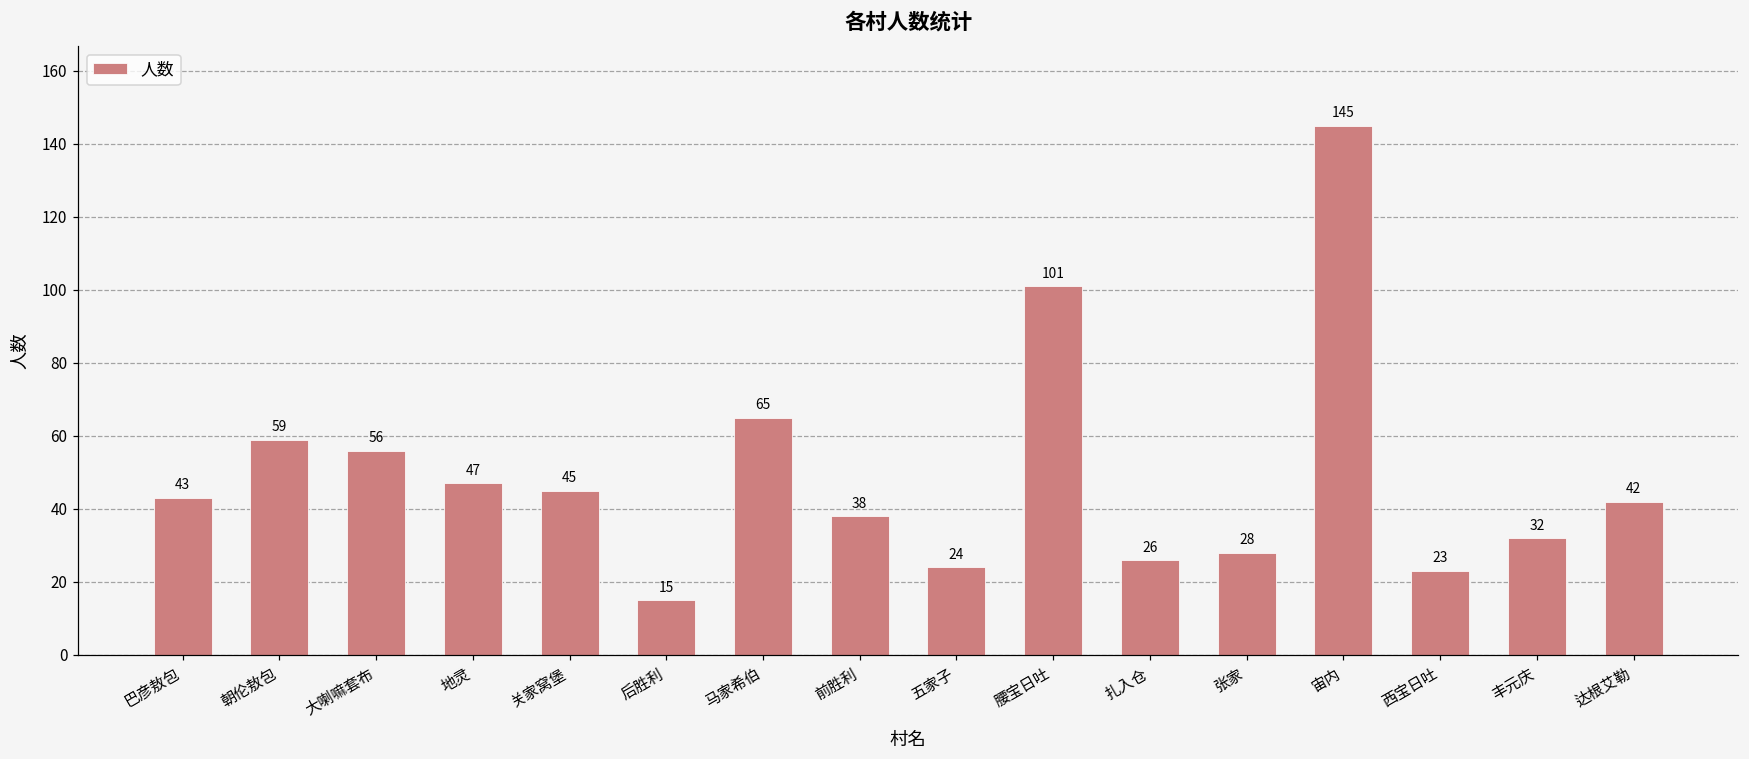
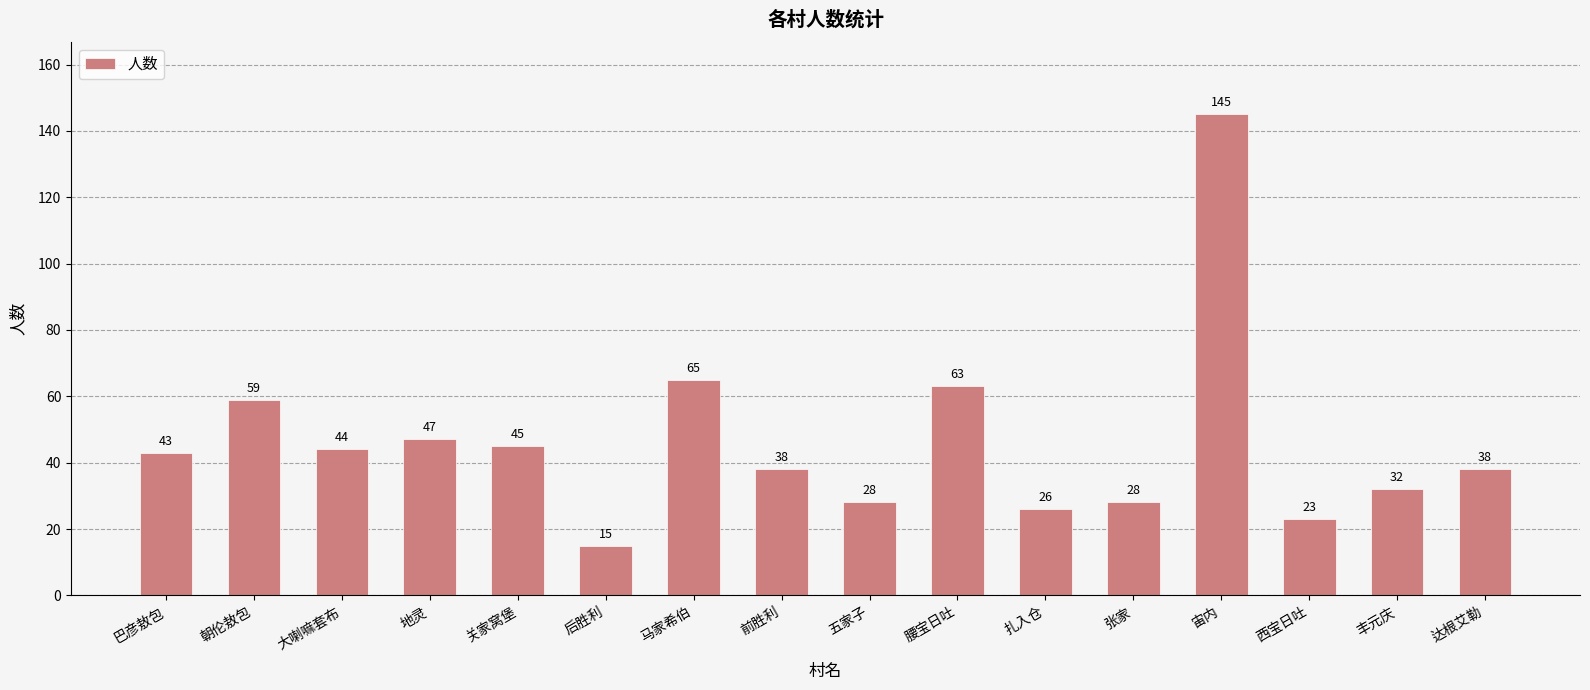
  {
    "巴彦敖包": 43,
    "朝伦敖包": 59,
-   "大喇嘛套布": 56,
+   "大喇嘛套布": 44,
    "地灵": 47,
    "关家窝堡": 45,
    "后胜利": 15,
    "马家希伯": 65,
    "前胜利": 38,
-   "五家子": 24,
-   "腰宝日吐": 101,
+   "五家子": 28,
+   "腰宝日吐": 63,
    "扎入仓": 26,
    "张家": 28,
    "宙内": 145,
    "西宝日吐": 23,
    "丰元庆": 32,
-   "达根艾勒": 42
+   "达根艾勒": 38
  }
